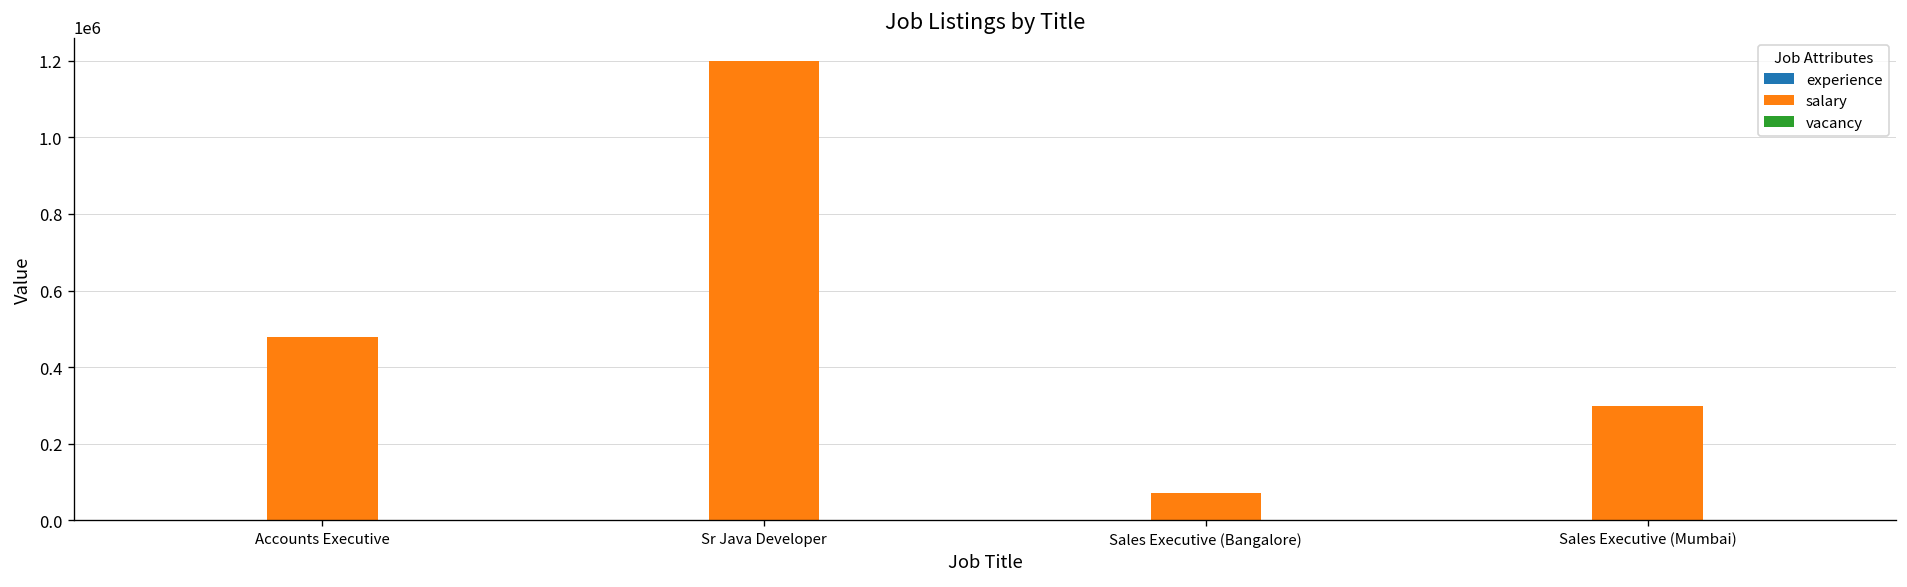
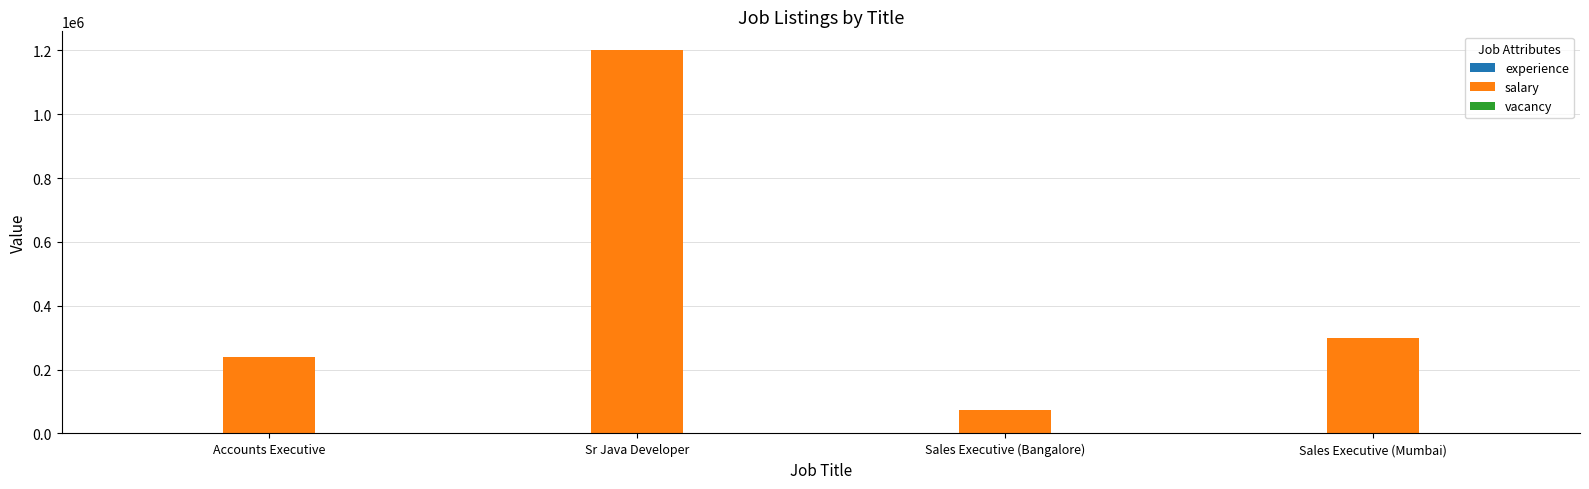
  {
    "salary": {
-     "Accounts Executive": 480000,
+     "Accounts Executive": 240000,
      "Sr Java Developer": 1200000,
      "Sales Executive (Bangalore)": 70000,
      "Sales Executive (Mumbai)": 300000
    }
  }
